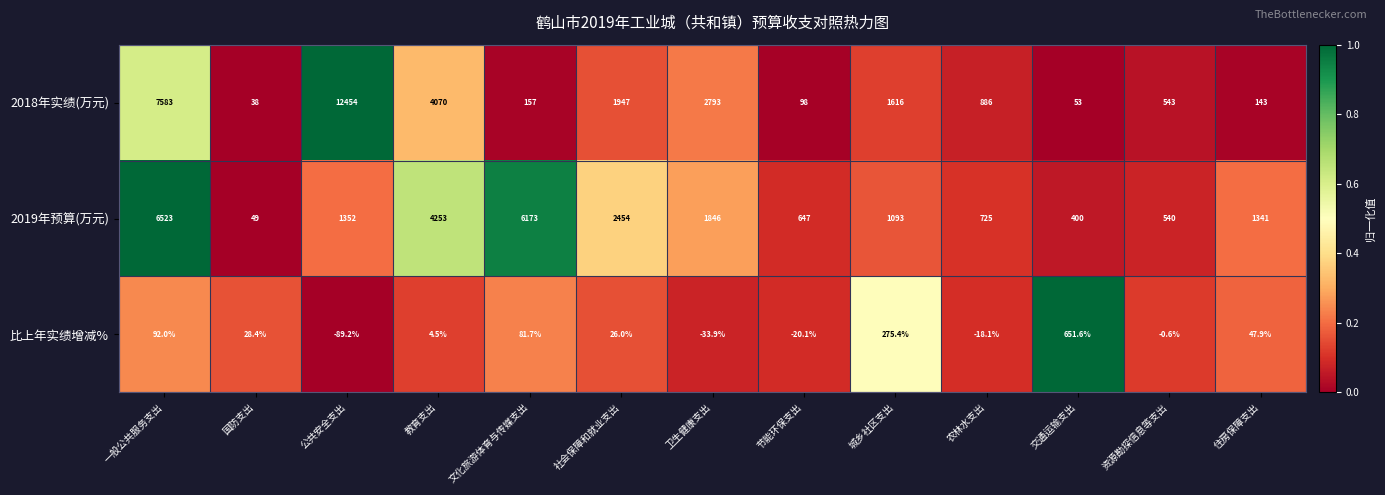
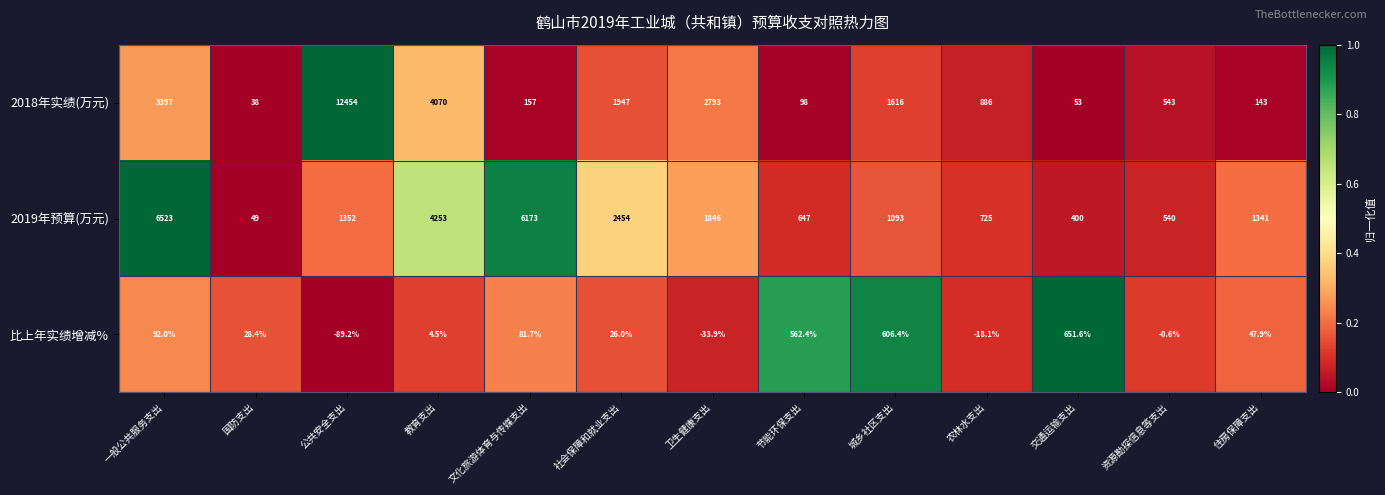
  {
    "2018年实绩(万元)": {
-     "一般公共服务支出": "7583",
+     "一般公共服务支出": "3397",
      "国防支出": "38",
      "公共安全支出": "12454",
      "教育支出": "4070",
      "文化旅游体育与传媒支出": "157",
      "社会保障和就业支出": "1947",
      "卫生健康支出": "2793",
      "节能环保支出": "98",
      "城乡社区支出": "1616",
      "农林水支出": "886",
      "交通运输支出": "53",
      "资源勘探信息等支出": "543",
      "住房保障支出": "143"
    },
    "2019年预算(万元)": {
      "一般公共服务支出": "6523",
      "国防支出": "49",
      "公共安全支出": "1352",
      "教育支出": "4253",
      "文化旅游体育与传媒支出": "6173",
      "社会保障和就业支出": "2454",
      "卫生健康支出": "1846",
      "节能环保支出": "647",
      "城乡社区支出": "1093",
      "农林水支出": "725",
      "交通运输支出": "400",
      "资源勘探信息等支出": "540",
      "住房保障支出": "1341"
    },
    "比上年实绩增减%": {
      "一般公共服务支出": "92.0%",
      "国防支出": "28.4%",
      "公共安全支出": "-89.2%",
      "教育支出": "4.5%",
      "文化旅游体育与传媒支出": "81.7%",
      "社会保障和就业支出": "26.0%",
      "卫生健康支出": "-33.9%",
-     "节能环保支出": "-20.1%",
-     "城乡社区支出": "275.4%",
+     "节能环保支出": "562.4%",
+     "城乡社区支出": "606.4%",
      "农林水支出": "-18.1%",
      "交通运输支出": "651.6%",
      "资源勘探信息等支出": "-0.6%",
      "住房保障支出": "47.9%"
    }
  }
